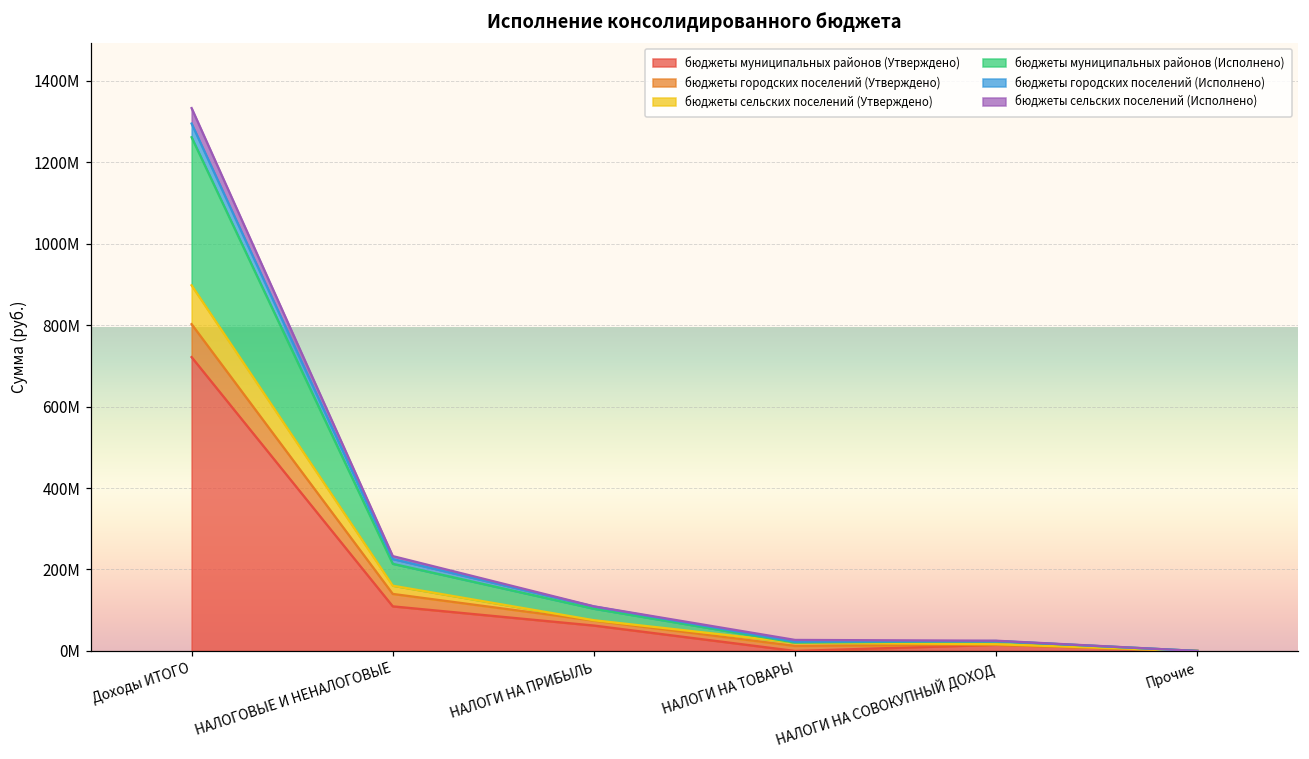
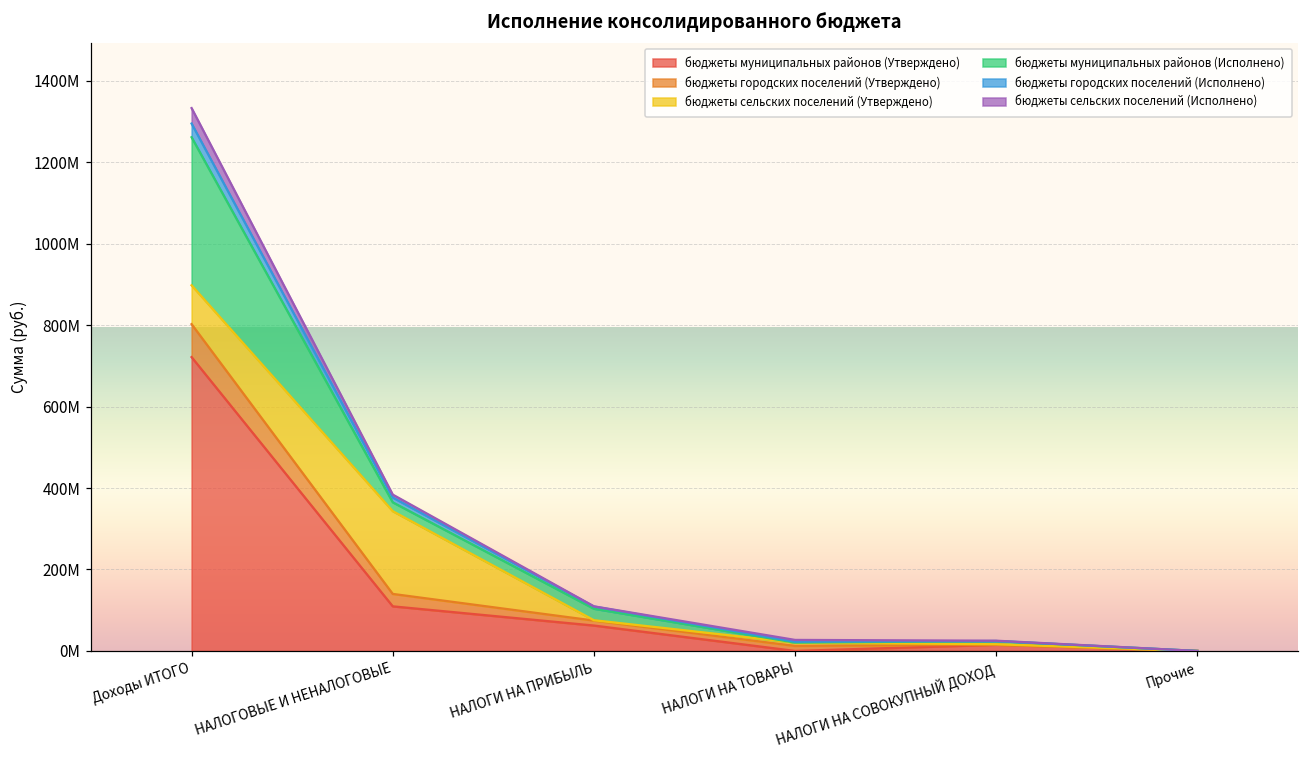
  {
    "бюджеты сельских поселений (Утверждено)": {
      "Доходы ИТОГО": 100000000,
-     "НАЛОГОВЫЕ И НЕНАЛОГОВЫЕ": 20000000
+     "НАЛОГОВЫЕ И НЕНАЛОГОВЫЕ": 200000000
    },
    "бюджеты муниципальных районов (Исполнено)": {
      "Доходы ИТОГО": 360000000,
-     "НАЛОГОВЫЕ И НЕНАЛОГОВЫЕ": 50000000
+     "НАЛОГОВЫЕ И НЕНАЛОГОВЫЕ": 20000000
    },
    "бюджеты городских поселений (Исполнено)": {
      "Доходы ИТОГО": 30000000,
      "НАЛОГОВЫЕ И НЕНАЛОГОВЫЕ": 10000000
    },
    "бюджеты сельских поселений (Исполнено)": {
      "Доходы ИТОГО": 40000000,
      "НАЛОГОВЫЕ И НЕНАЛОГОВЫЕ": 10000000
    }
  }
